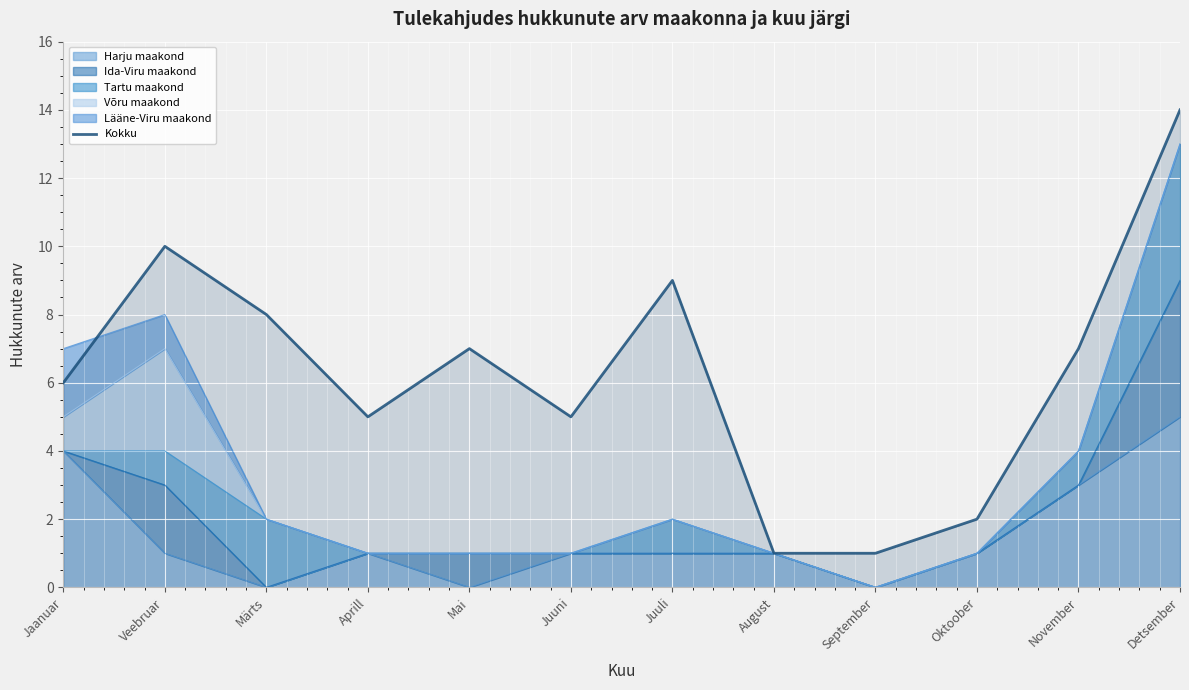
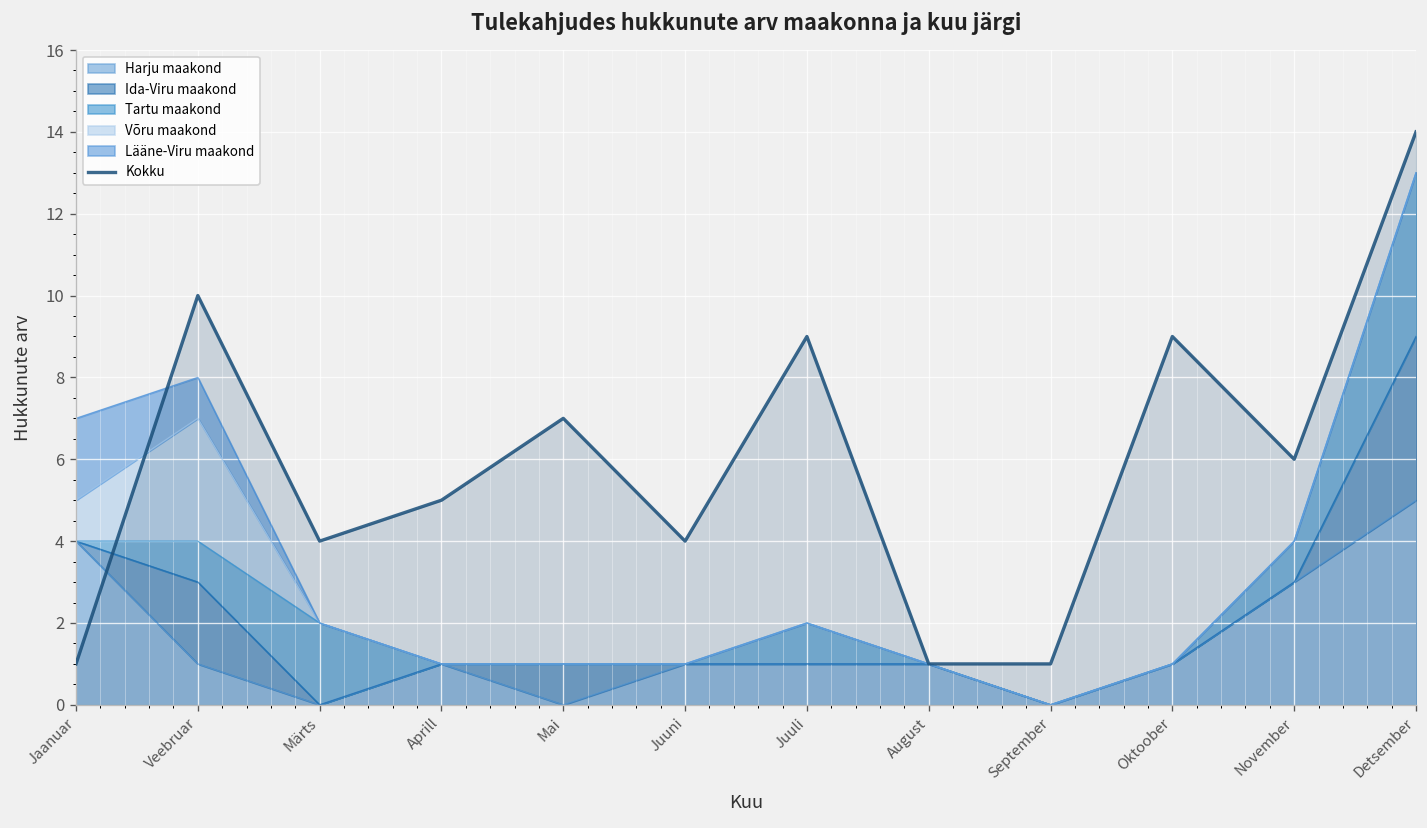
  {
    "Võru maakond": {
      "Jaanuar": 5,
      "Veebruar": 7
    },
    "Kokku": {
-     "Jaanuar": 6,
+     "Jaanuar": 1,
      "Veebruar": 10,
-     "Märts": 8,
+     "Märts": 4,
      "Aprill": 5,
      "Mai": 7,
-     "Juuni": 5,
+     "Juuni": 4,
      "Juuli": 9,
      "September": 1,
-     "Oktoober": 2,
-     "November": 7,
+     "Oktoober": 9,
+     "November": 6,
      "Detsember": 14
    }
  }
